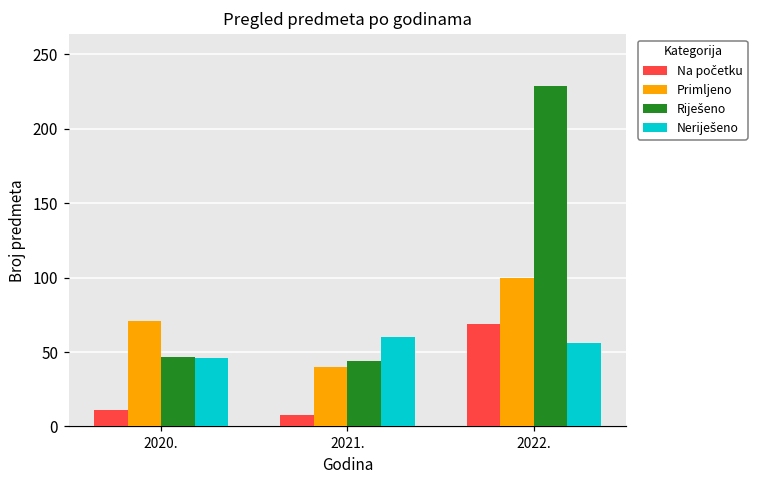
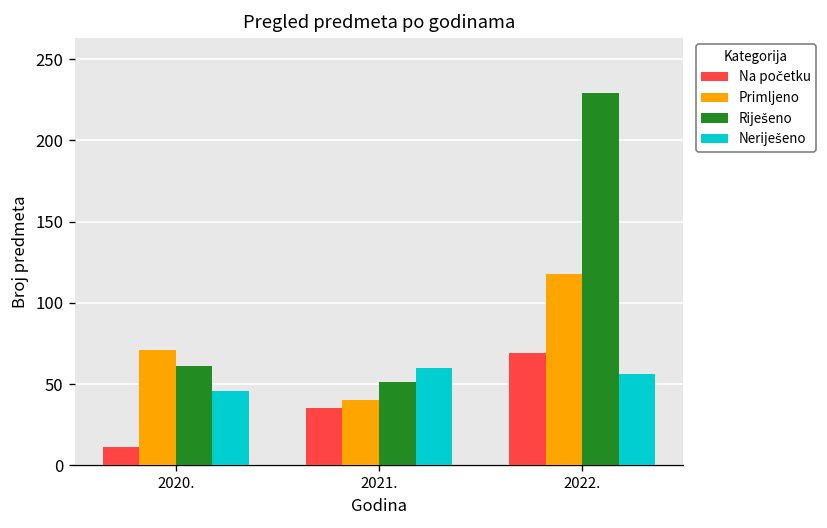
  {
    "Na početku": {
      "2020.": 11,
-     "2021.": 8,
+     "2021.": 35,
      "2022.": 69
    },
    "Primljeno": {
      "2020.": 71,
      "2021.": 40,
-     "2022.": 100
+     "2022.": 118
    },
    "Riješeno": {
-     "2020.": 47,
-     "2021.": 44,
+     "2020.": 61,
+     "2021.": 51,
      "2022.": 229
    },
    "Neriješeno": {
      "2020.": 46,
      "2021.": 60,
      "2022.": 56
    }
  }
